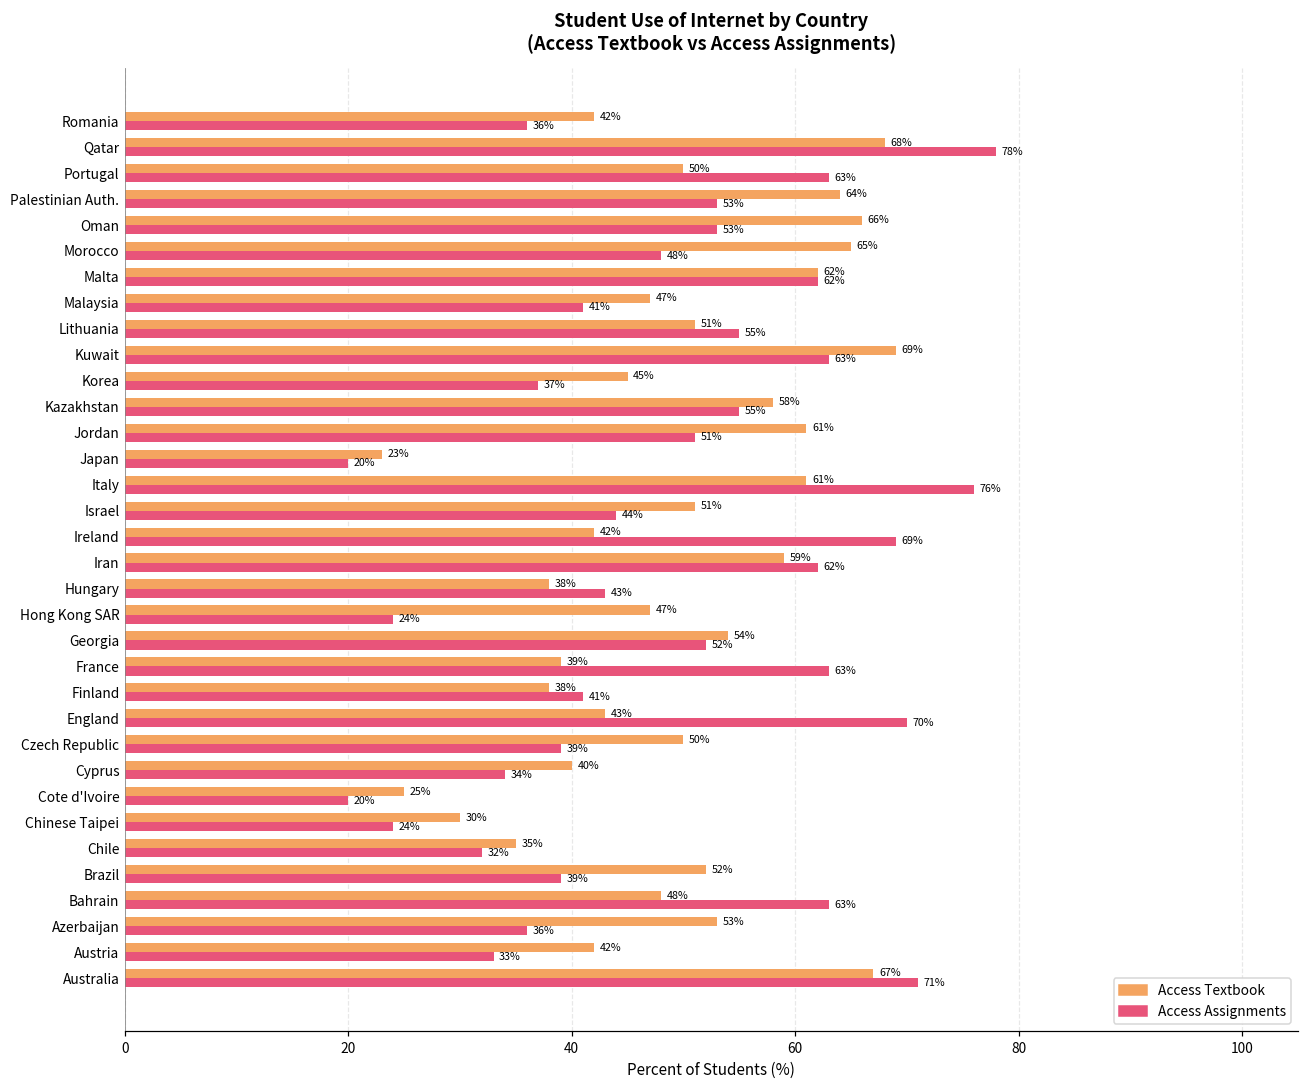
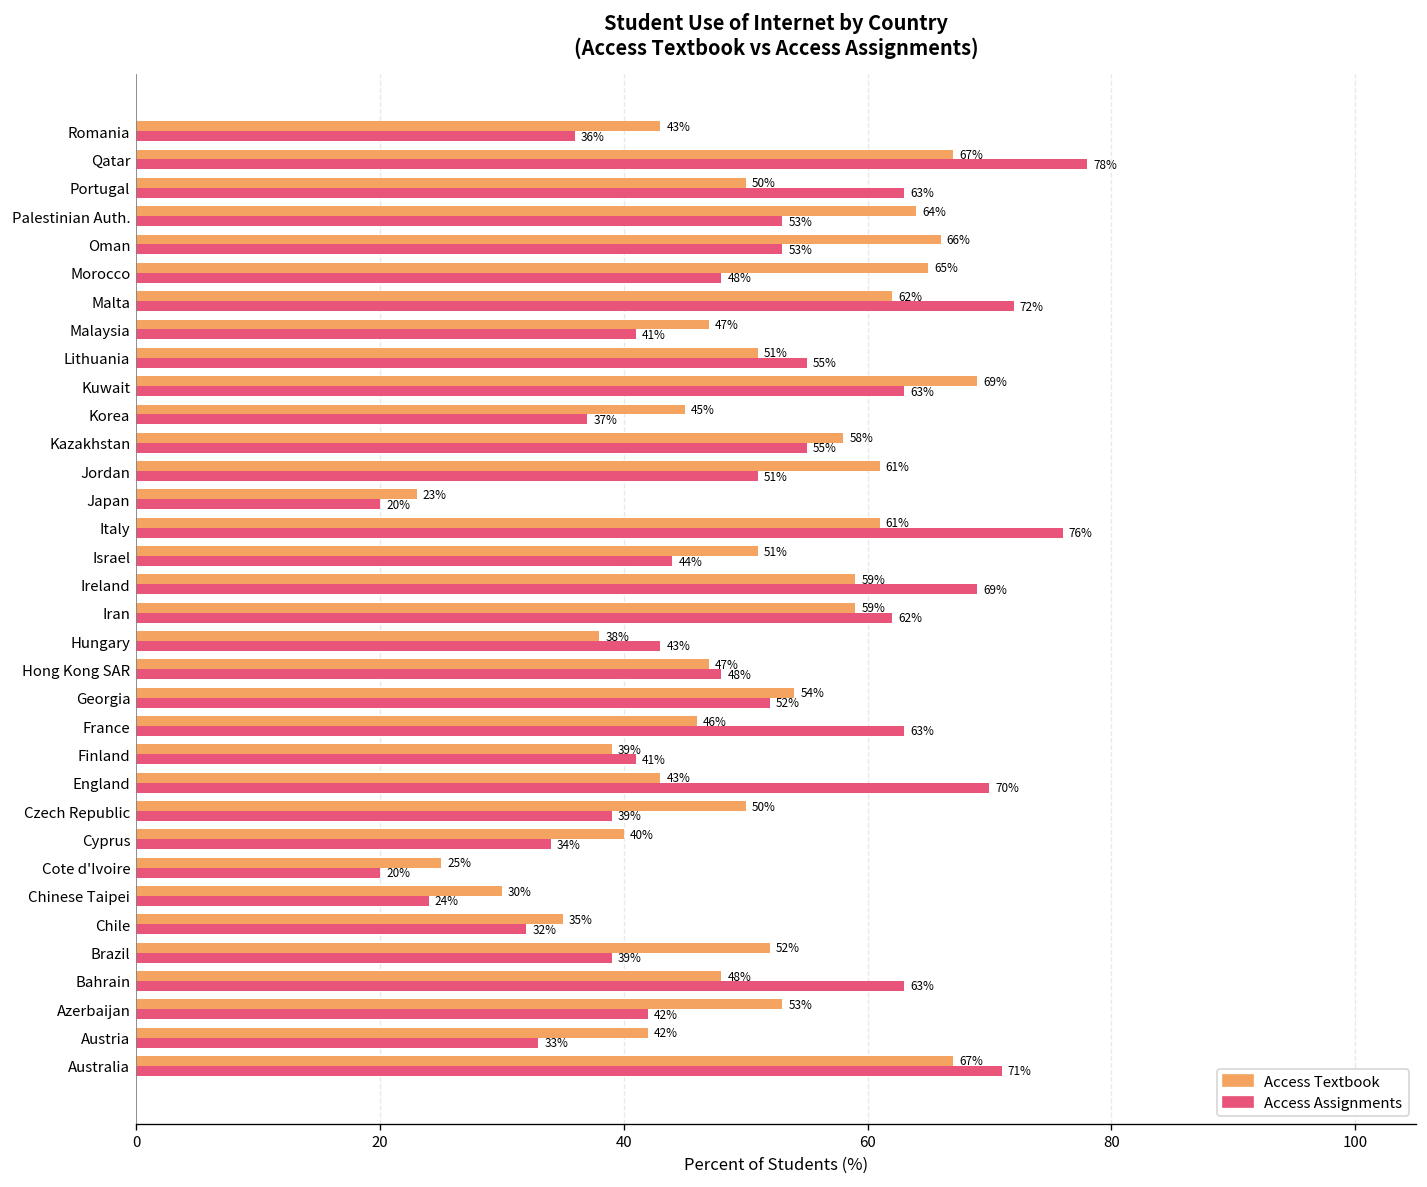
  {
    "Access Textbook": {
-     "Romania": "42%",
-     "Qatar": "68%",
+     "Romania": "43%",
+     "Qatar": "67%",
      "Portugal": "50%",
      "Palestinian Auth.": "64%",
      "Oman": "66%",
      "Morocco": "65%",
      "Malaysia": "47%",
      "Lithuania": "51%",
      "Kuwait": "69%",
      "Korea": "45%",
      "Kazakhstan": "58%",
      "Jordan": "61%",
      "Japan": "23%",
      "Italy": "61%",
      "Israel": "51%",
-     "Ireland": "42%",
+     "Ireland": "59%",
      "Iran": "59%",
      "Hungary": "38%",
      "Hong Kong SAR": "47%",
      "Georgia": "54%",
-     "France": "39%",
-     "Finland": "38%",
+     "France": "46%",
+     "Finland": "39%",
      "England": "43%",
      "Czech Republic": "50%",
      "Cyprus": "40%",
      "Cote d'Ivoire": "25%",
      "Chinese Taipei": "30%",
      "Chile": "35%",
      "Brazil": "52%",
      "Bahrain": "48%",
      "Azerbaijan": "53%",
      "Austria": "42%",
      "Australia": "67%"
    },
    "Access Assignments": {
      "Romania": "36%",
      "Qatar": "78%",
      "Portugal": "63%",
      "Palestinian Auth.": "53%",
      "Oman": "53%",
      "Morocco": "48%",
-     "Malta": "62%",
+     "Malta": "72%",
      "Malaysia": "41%",
      "Lithuania": "55%",
      "Kuwait": "63%",
      "Korea": "37%",
      "Kazakhstan": "55%",
      "Jordan": "51%",
      "Japan": "20%",
      "Italy": "76%",
      "Israel": "44%",
      "Ireland": "69%",
      "Iran": "62%",
      "Hungary": "43%",
-     "Hong Kong SAR": "24%",
+     "Hong Kong SAR": "48%",
      "Georgia": "52%",
      "France": "63%",
      "Finland": "41%",
      "England": "70%",
      "Czech Republic": "39%",
      "Cyprus": "34%",
      "Cote d'Ivoire": "20%",
      "Chinese Taipei": "24%",
      "Chile": "32%",
      "Brazil": "39%",
      "Bahrain": "63%",
-     "Azerbaijan": "36%",
+     "Azerbaijan": "42%",
      "Austria": "33%",
      "Australia": "71%"
    }
  }
